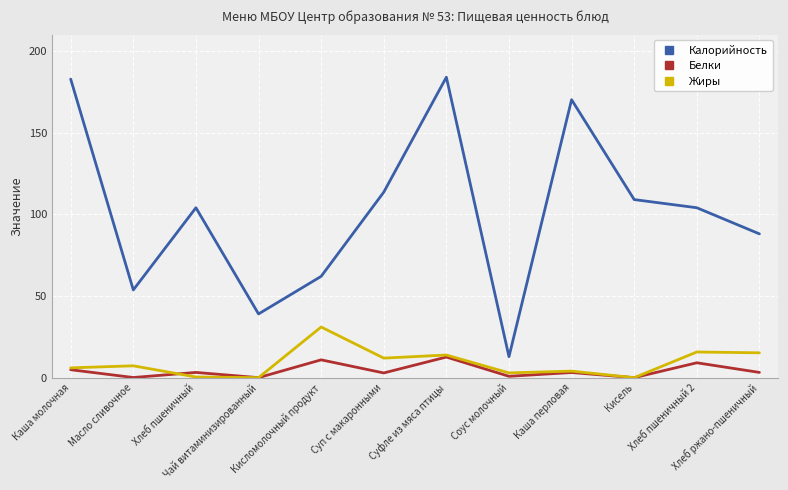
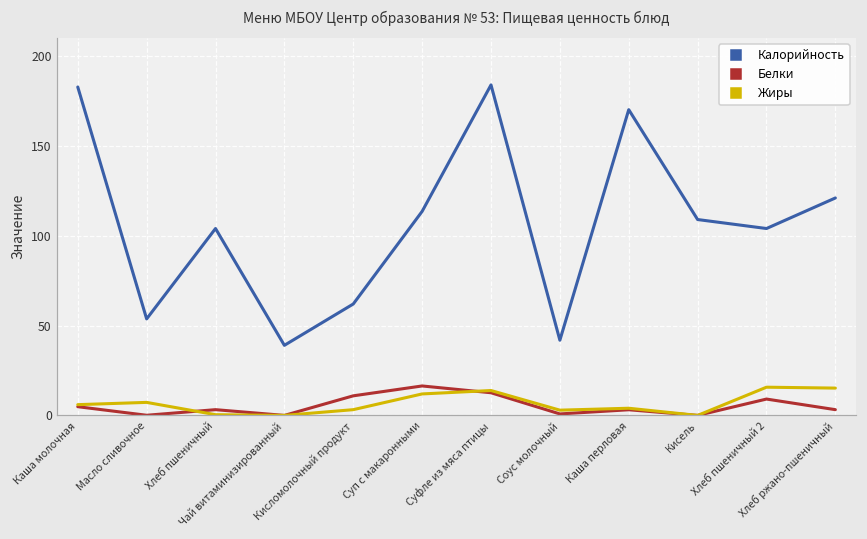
  {
    "Калорийность": {
      "Каша молочная": 183,
      "Масло сливочное": 54,
      "Хлеб пшеничный": 104,
      "Чай витаминизированный": 39,
      "Кисломолочный продукт": 62,
      "Суп с макаронными": 114,
      "Суфле из мяса птицы": 184,
-     "Соус молочный": 13,
+     "Соус молочный": 42,
      "Каша перловая": 170,
      "Кисель": 109,
      "Хлеб пшеничный 2": 104,
-     "Хлеб ржано-пшеничный": 88
+     "Хлеб ржано-пшеничный": 121
    },
    "Белки": {
      "Масло сливочное": 0,
      "Хлеб пшеничный": 3,
      "Кисломолочный продукт": 11,
-     "Суп с макаронными": 3,
+     "Суп с макаронными": 16,
      "Соус молочный": 1,
      "Хлеб пшеничный 2": 9,
      "Хлеб ржано-пшеничный": 3
    },
    "Жиры": {
      "Масло сливочное": 7,
      "Хлеб пшеничный": 0,
-     "Кисломолочный продукт": 31,
+     "Кисломолочный продукт": 3,
      "Суп с макаронными": 12,
      "Соус молочный": 3,
      "Хлеб пшеничный 2": 16,
      "Хлеб ржано-пшеничный": 15
    }
  }
